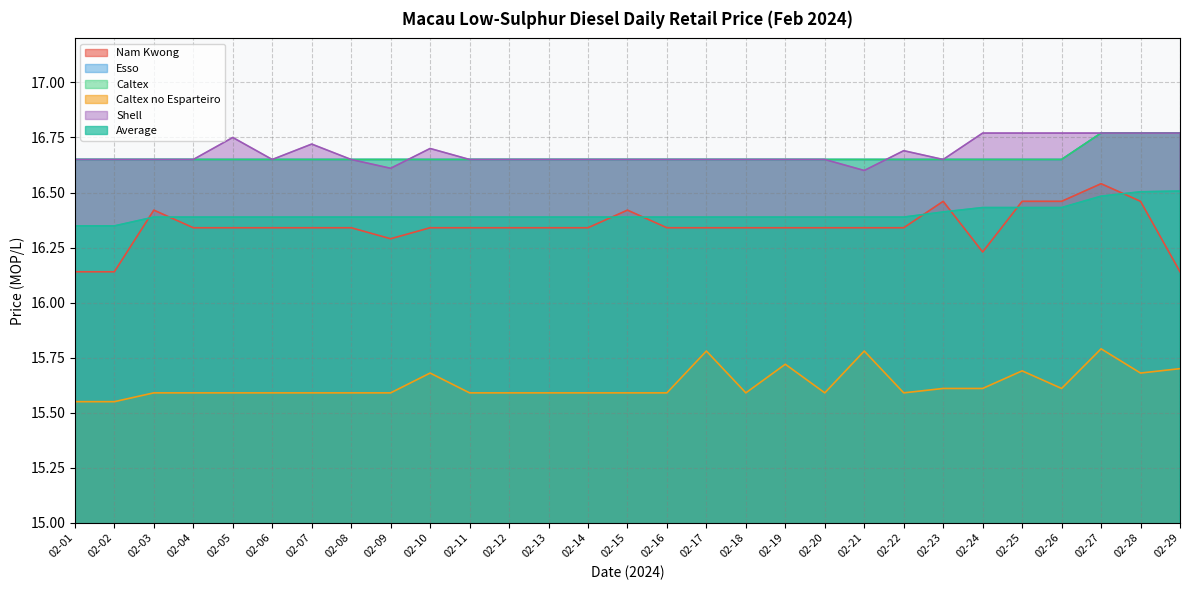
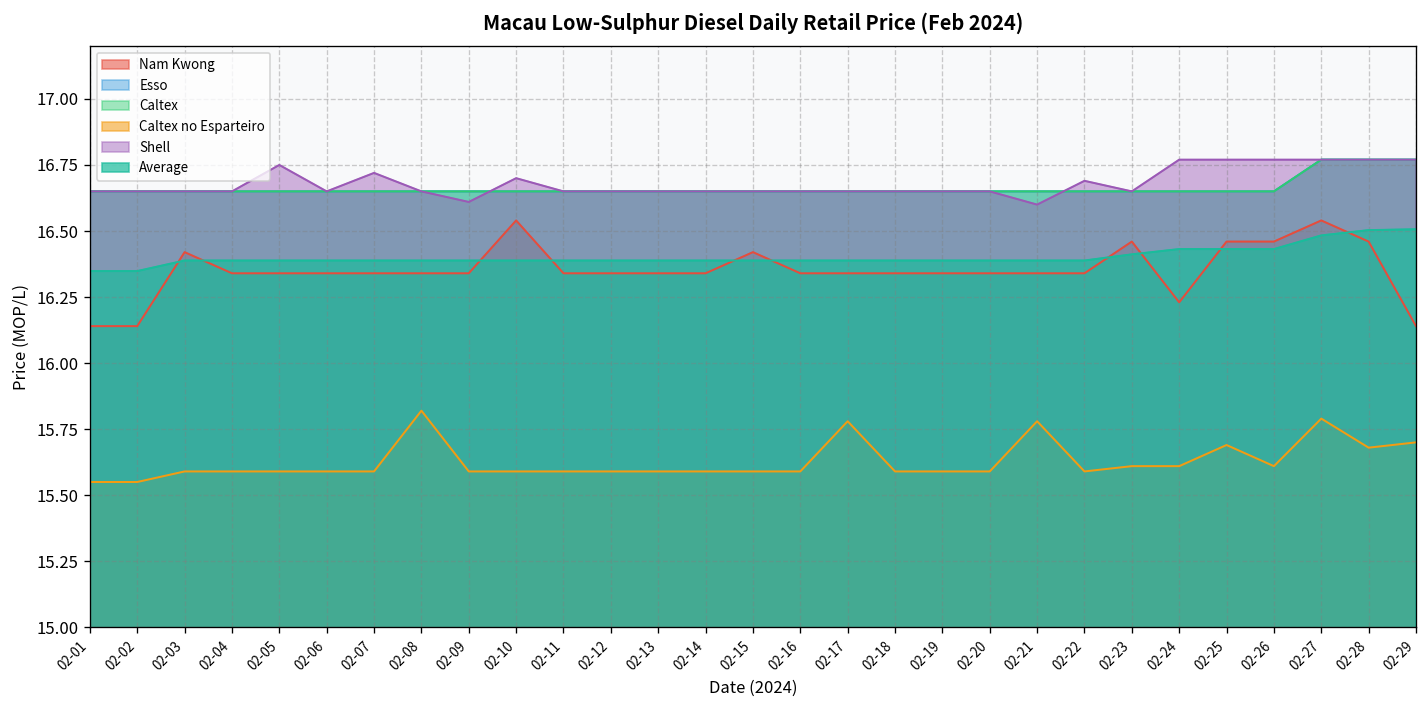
  {
    "Nam Kwong": {
      "02-01": 16.14,
      "02-02": 16.14,
      "02-03": 16.42,
      "02-04": 16.34,
      "02-05": 16.34,
      "02-06": 16.34,
      "02-07": 16.34,
      "02-08": 16.34,
-     "02-09": 16.29,
-     "02-10": 16.34,
+     "02-09": 16.34,
+     "02-10": 16.54,
      "02-11": 16.34,
      "02-12": 16.34,
      "02-13": 16.34,
      "02-14": 16.34,
      "02-15": 16.42,
      "02-16": 16.34,
      "02-17": 16.34,
      "02-18": 16.34,
      "02-19": 16.34,
      "02-20": 16.34,
      "02-21": 16.34,
      "02-22": 16.34,
      "02-23": 16.46,
      "02-24": 16.23,
      "02-25": 16.46,
      "02-26": 16.46,
      "02-27": 16.54,
      "02-28": 16.46,
      "02-29": 16.14
    },
    "Caltex no Esparteiro": {
      "02-01": 15.55,
      "02-02": 15.55,
      "02-03": 15.59,
      "02-04": 15.59,
      "02-05": 15.59,
      "02-06": 15.59,
      "02-07": 15.59,
-     "02-08": 15.59,
+     "02-08": 15.82,
      "02-09": 15.59,
-     "02-10": 15.68,
+     "02-10": 15.59,
      "02-11": 15.59,
      "02-12": 15.59,
      "02-13": 15.59,
      "02-14": 15.59,
      "02-15": 15.59,
      "02-16": 15.59,
      "02-17": 15.78,
      "02-18": 15.59,
-     "02-19": 15.72,
+     "02-19": 15.59,
      "02-20": 15.59,
      "02-21": 15.78,
      "02-22": 15.59,
      "02-23": 15.61,
      "02-24": 15.61,
      "02-25": 15.69,
      "02-26": 15.61,
      "02-27": 15.79,
      "02-28": 15.68,
      "02-29": 15.70
    },
    "Shell": {
      "02-05": 16.75,
      "02-07": 16.72,
      "02-09": 16.61,
      "02-10": 16.70,
      "02-21": 16.60,
      "02-22": 16.69,
      "02-24": 16.77,
      "02-25": 16.77,
      "02-26": 16.77
    }
  }
